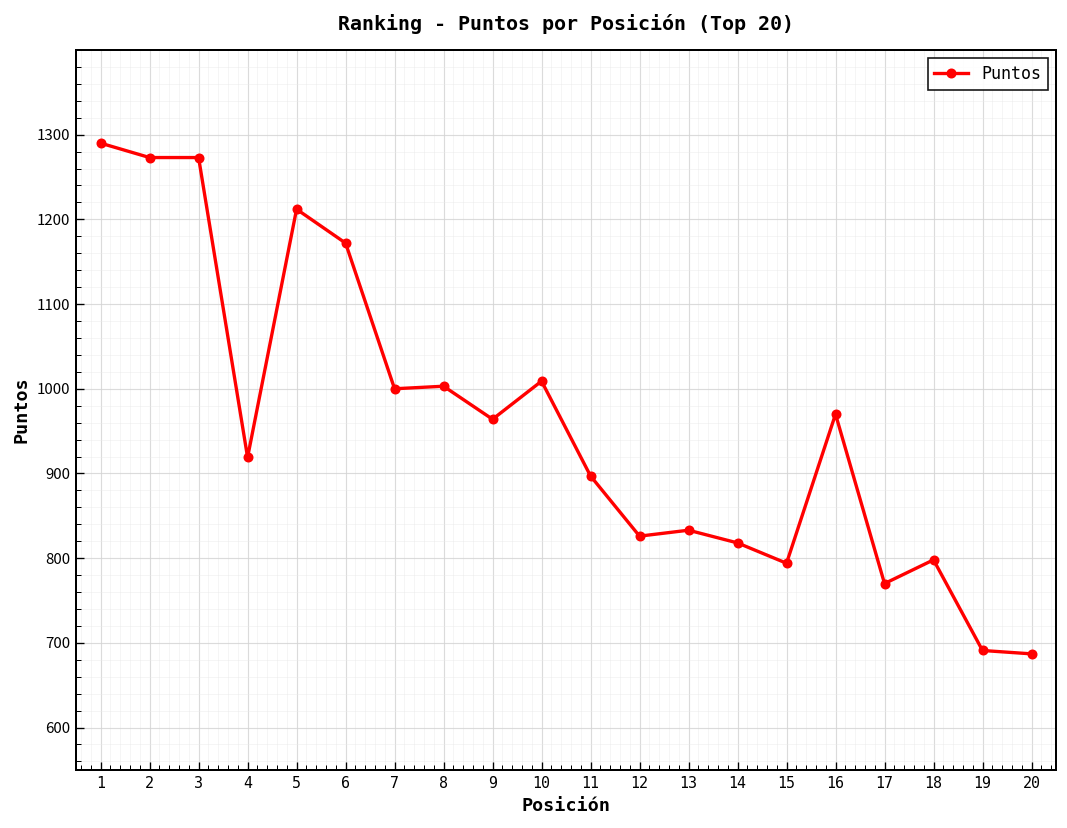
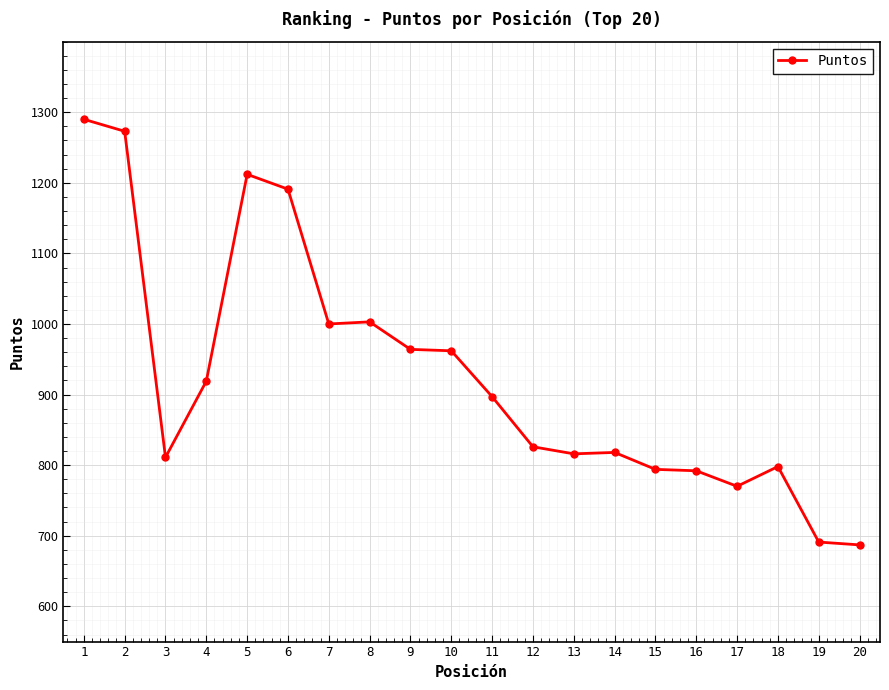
  {
    "1": 1290,
    "2": 1270,
-   "3": 1270,
+   "3": 810,
    "4": 920,
    "5": 1210,
-   "6": 1170,
+   "6": 1190,
    "7": 1000,
    "8": 1000,
    "9": 960,
-   "10": 1010,
+   "10": 960,
    "11": 900,
    "12": 830,
-   "13": 830,
+   "13": 820,
    "14": 820,
    "15": 790,
-   "16": 970,
+   "16": 790,
    "17": 770,
    "18": 800,
    "19": 690,
    "20": 690
  }
